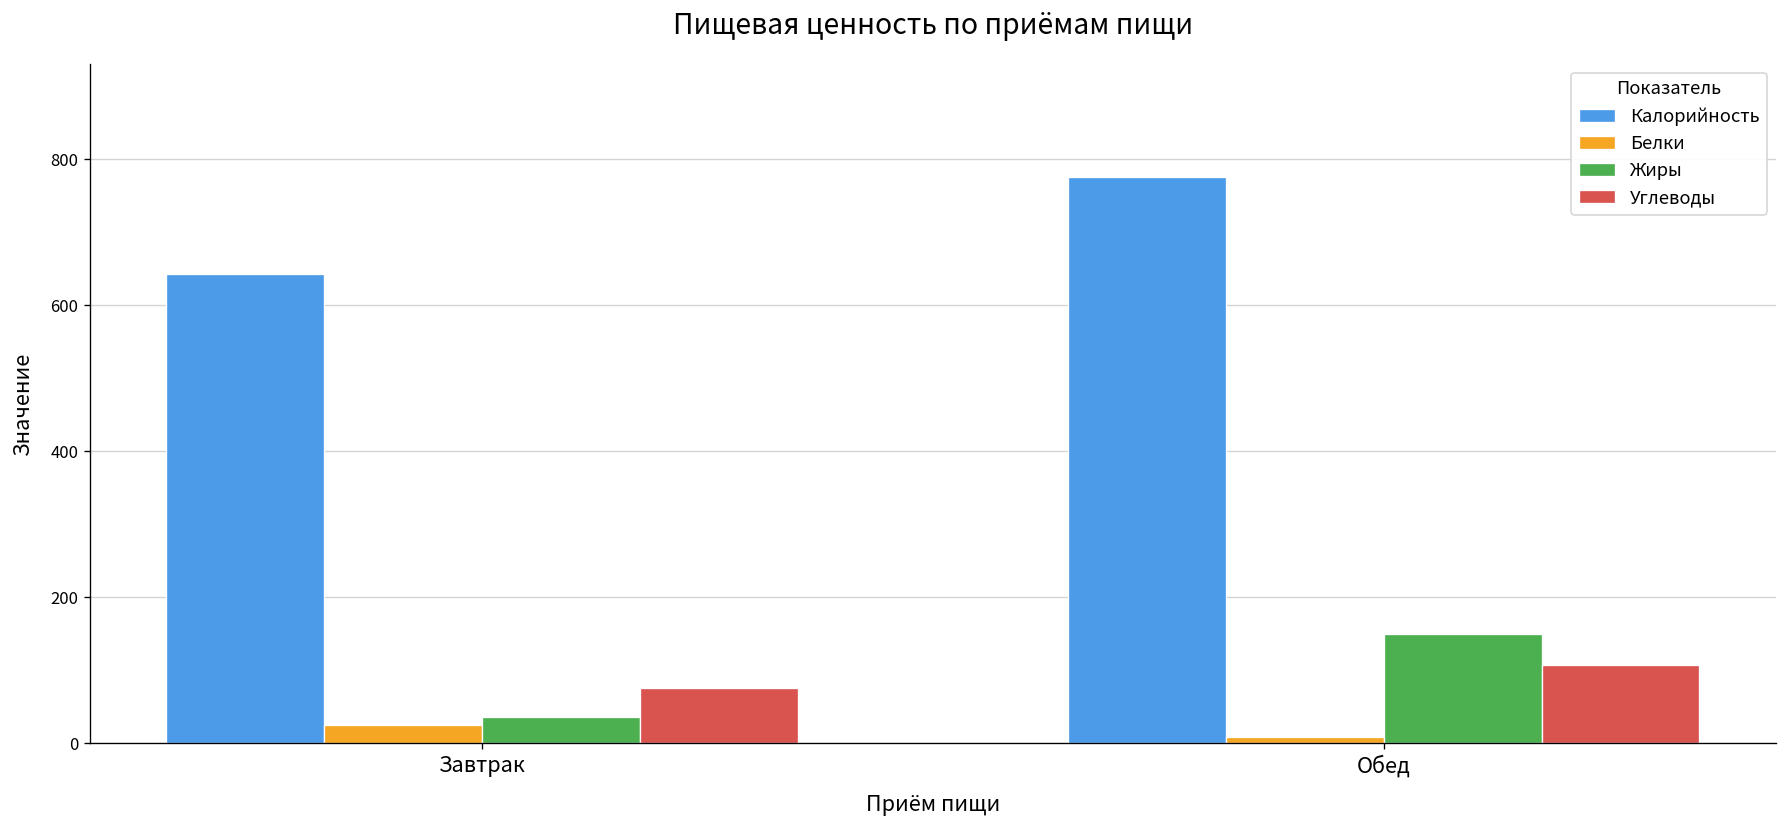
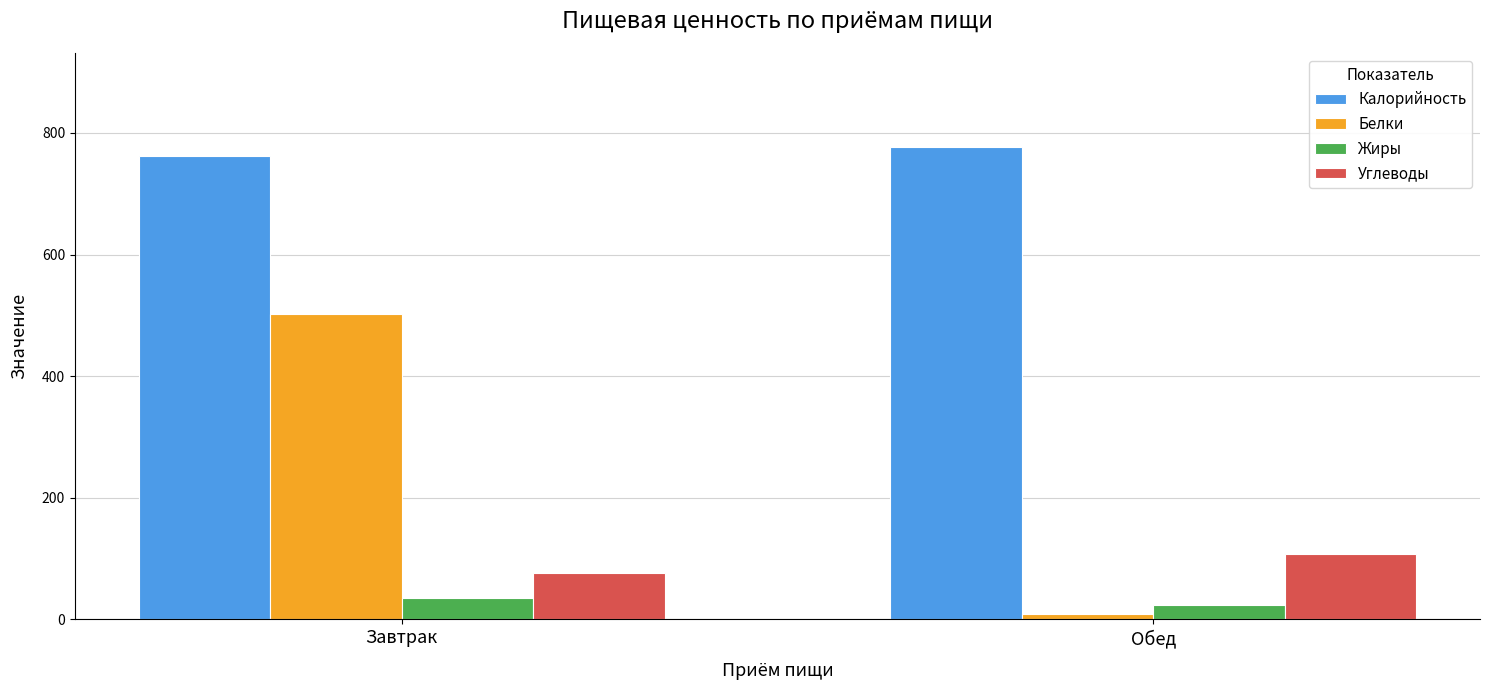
  {
    "Калорийность": {
-     "Завтрак": 640,
+     "Завтрак": 760,
      "Обед": 780
    },
    "Белки": {
-     "Завтрак": 30,
+     "Завтрак": 500,
      "Обед": 10
    },
    "Жиры": {
      "Завтрак": 40,
-     "Обед": 150
+     "Обед": 20
    },
    "Углеводы": {
      "Завтрак": 80,
      "Обед": 110
    }
  }
